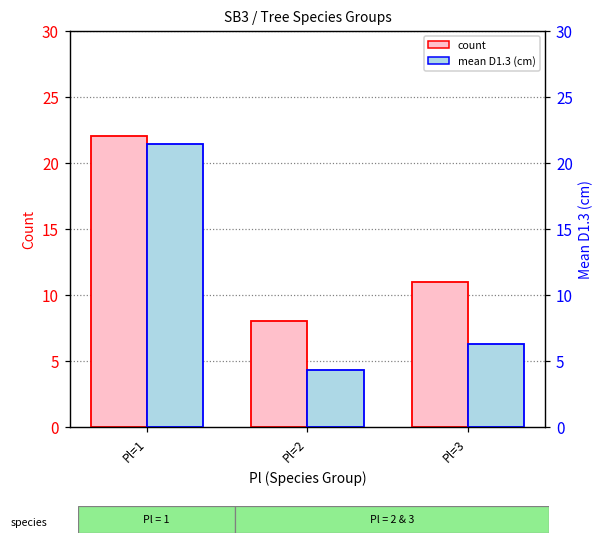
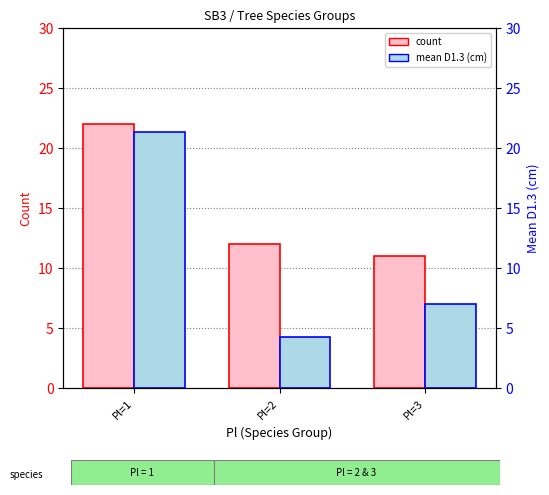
  {
    "count": {
      "Pl=1": 22,
-     "Pl=2": 8,
+     "Pl=2": 12,
      "Pl=3": 11
    },
    "mean D1.3 (cm)": {
      "Pl=1": 21.4,
      "Pl=2": 4.3,
-     "Pl=3": 6.3
+     "Pl=3": 7.0
    }
  }
